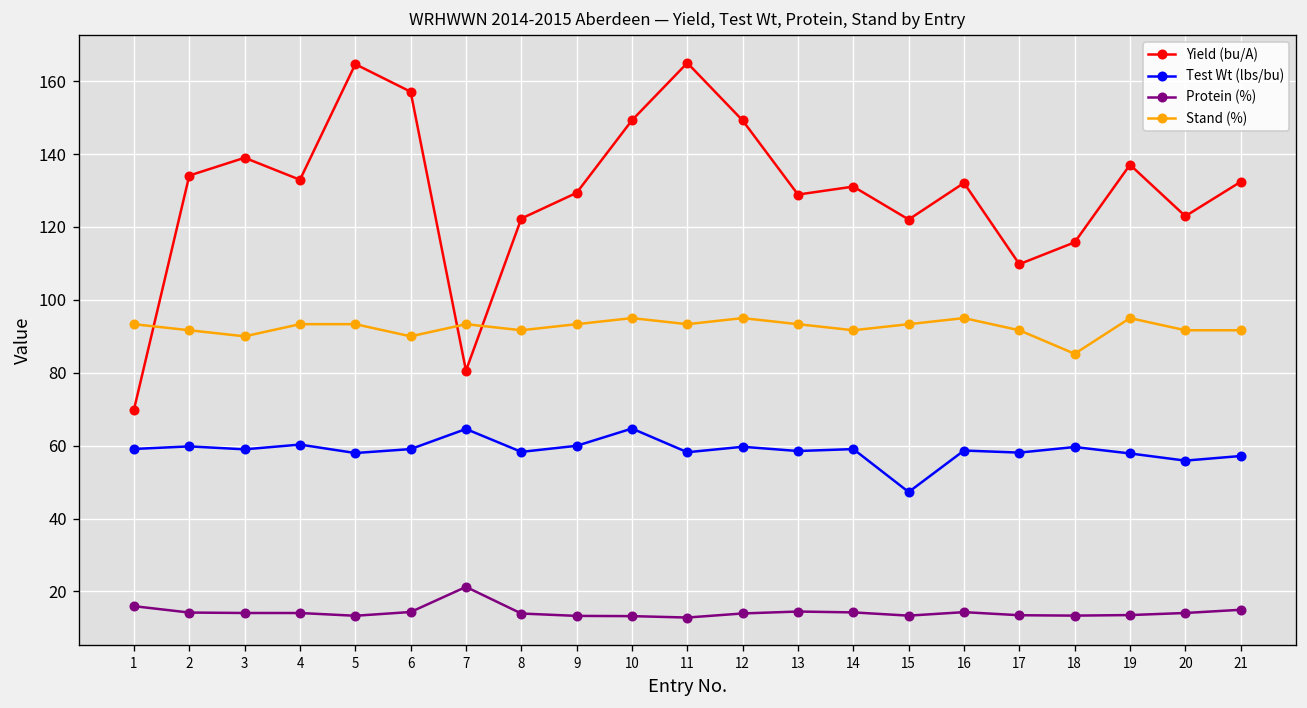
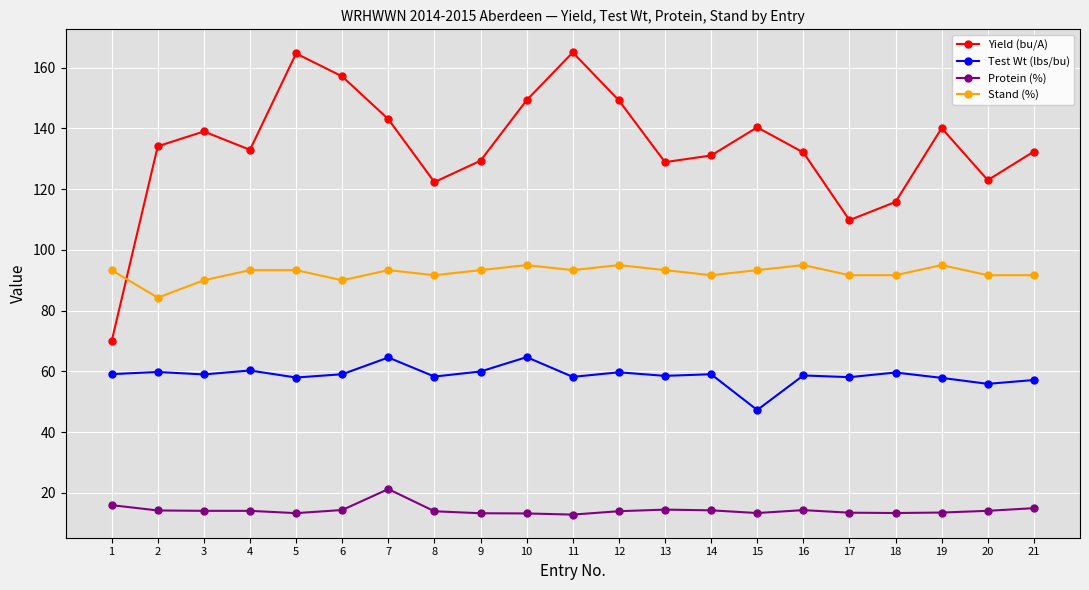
  {
    "Yield (bu/A)": {
      "1": 70,
      "2": 134,
      "3": 139,
      "4": 133,
      "5": 165,
      "6": 157,
-     "7": 81,
+     "7": 143,
      "8": 122,
      "9": 129,
      "10": 149,
      "11": 165,
      "12": 149,
      "13": 129,
      "14": 131,
-     "15": 122,
+     "15": 140,
      "16": 132,
      "17": 110,
      "18": 116,
-     "19": 137,
+     "19": 140,
      "20": 123,
      "21": 132
    },
    "Test Wt (lbs/bu)": {
      "1": 59,
      "2": 60,
      "3": 59,
      "4": 60,
      "5": 58,
      "6": 59,
      "7": 65,
      "8": 58,
      "9": 60,
      "10": 65,
      "11": 58,
      "12": 60,
      "13": 59,
      "14": 59,
      "15": 47,
      "16": 59,
      "17": 58,
      "18": 60,
      "19": 58,
      "20": 56,
      "21": 57
    },
    "Protein (%)": {
      "1": 16,
      "2": 14,
      "3": 14,
      "4": 14,
      "5": 13,
      "6": 14,
      "7": 21,
      "8": 14,
      "9": 13,
      "10": 13,
      "11": 13,
      "12": 14,
      "13": 15,
      "14": 14,
      "15": 13,
      "16": 14,
      "17": 13,
      "18": 13,
      "19": 14,
      "20": 14,
      "21": 15
    },
    "Stand (%)": {
      "1": 93,
-     "2": 92,
+     "2": 84,
      "3": 90,
      "4": 93,
      "5": 93,
      "6": 90,
      "7": 93,
      "8": 92,
      "9": 93,
      "10": 95,
      "11": 93,
      "12": 95,
      "13": 93,
      "14": 92,
      "15": 93,
      "16": 95,
      "17": 92,
-     "18": 85,
+     "18": 92,
      "19": 95,
      "20": 92,
      "21": 92
    }
  }
